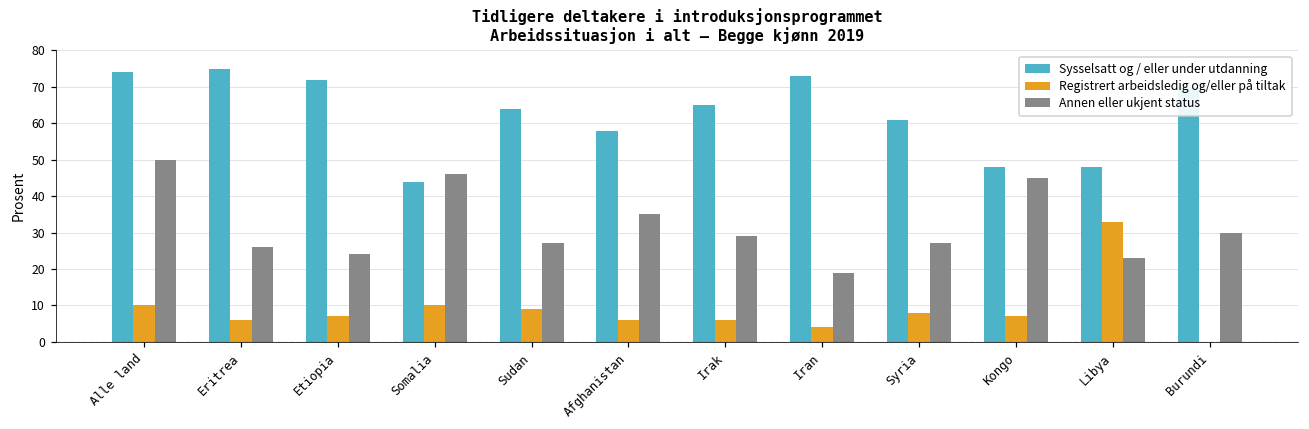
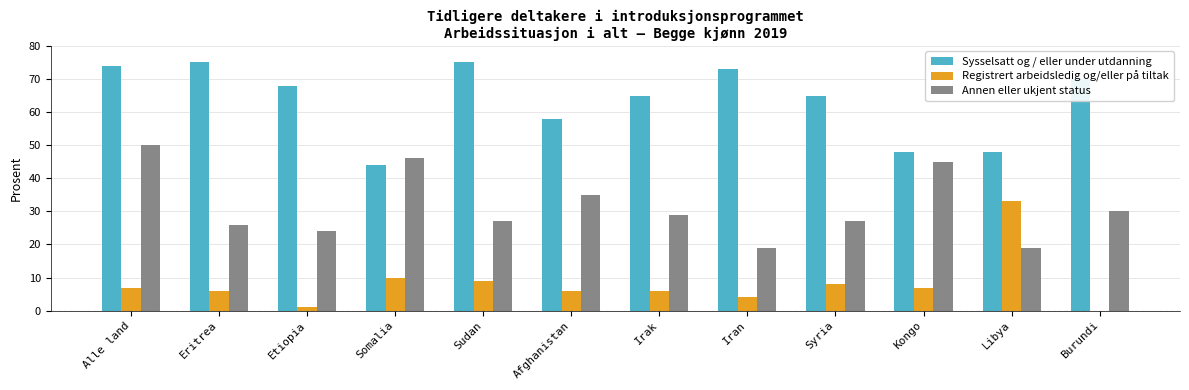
  {
    "Sysselsatt og / eller under utdanning": {
      "Alle land": 74,
      "Eritrea": 75,
-     "Etiopia": 72,
+     "Etiopia": 68,
      "Somalia": 44,
-     "Sudan": 64,
+     "Sudan": 75,
      "Afghanistan": 58,
      "Irak": 65,
      "Iran": 73,
-     "Syria": 61,
+     "Syria": 65,
      "Kongo": 48,
      "Libya": 48
    },
    "Registrert arbeidsledig og/eller på tiltak": {
-     "Alle land": 10,
+     "Alle land": 7,
      "Eritrea": 6,
-     "Etiopia": 7,
+     "Etiopia": 1,
      "Somalia": 10,
      "Sudan": 9,
      "Afghanistan": 6,
      "Irak": 6,
      "Iran": 4,
      "Syria": 8,
      "Kongo": 7,
      "Libya": 33,
      "Burundi": 0
    },
    "Annen eller ukjent status": {
      "Alle land": 50,
      "Eritrea": 26,
      "Etiopia": 24,
      "Somalia": 46,
      "Sudan": 27,
      "Afghanistan": 35,
      "Irak": 29,
      "Iran": 19,
      "Syria": 27,
      "Kongo": 45,
-     "Libya": 23,
+     "Libya": 19,
      "Burundi": 30
    }
  }
